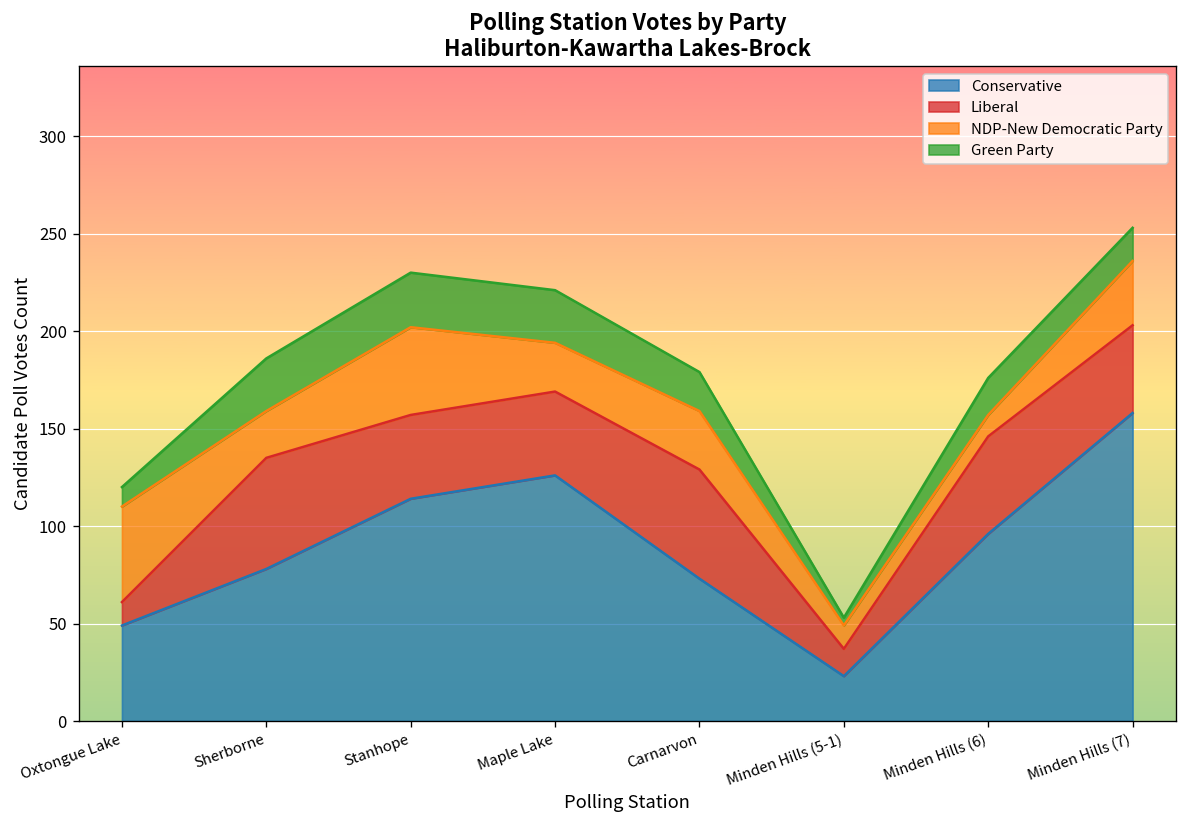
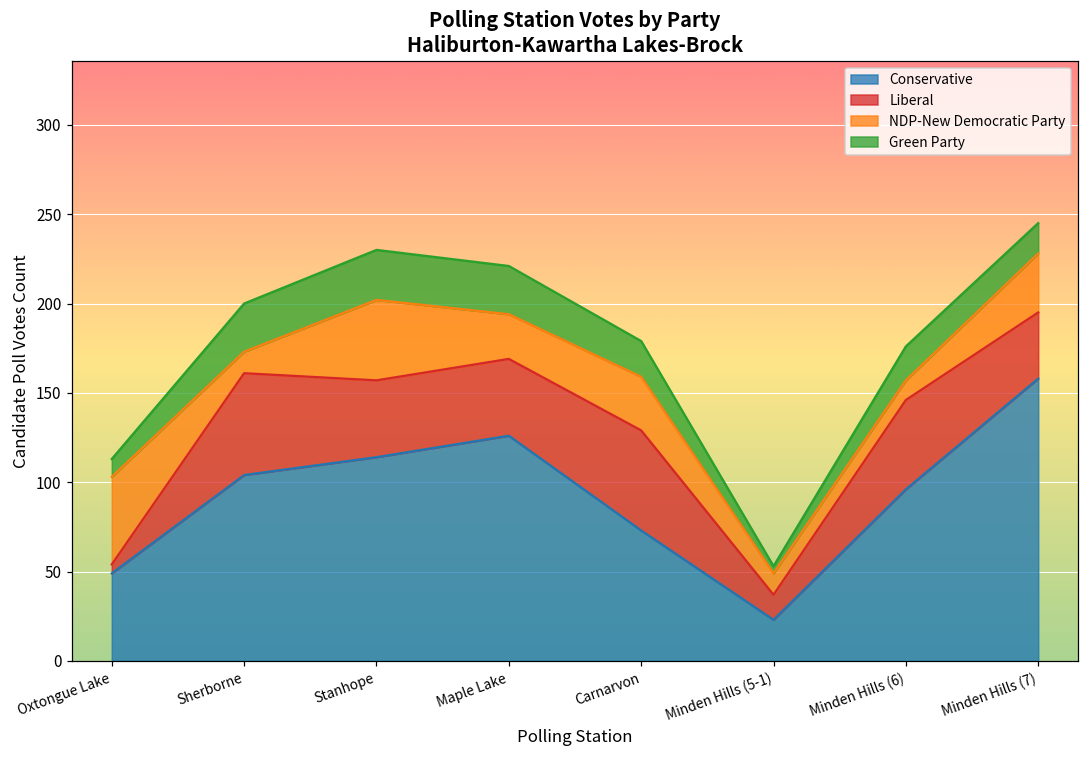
  {
    "Conservative": {
      "Oxtongue Lake": 49,
-     "Sherborne": 78,
+     "Sherborne": 104,
      "Stanhope": 114,
      "Maple Lake": 126,
      "Carnarvon": 73,
      "Minden Hills (5-1)": 23,
      "Minden Hills (6)": 96,
      "Minden Hills (7)": 158
    },
    "Liberal": {
-     "Oxtongue Lake": 12,
+     "Oxtongue Lake": 5,
      "Sherborne": 57,
      "Stanhope": 43,
      "Maple Lake": 43,
      "Carnarvon": 56,
      "Minden Hills (5-1)": 14,
      "Minden Hills (6)": 50,
-     "Minden Hills (7)": 45
+     "Minden Hills (7)": 37
    },
    "NDP-New Democratic Party": {
      "Oxtongue Lake": 49,
-     "Sherborne": 24,
+     "Sherborne": 12,
      "Stanhope": 45,
      "Maple Lake": 25,
      "Carnarvon": 30,
      "Minden Hills (5-1)": 12,
      "Minden Hills (6)": 11,
      "Minden Hills (7)": 33
    },
    "Green Party": {
      "Oxtongue Lake": 10,
      "Sherborne": 27,
      "Stanhope": 28,
      "Maple Lake": 27,
      "Carnarvon": 20,
      "Minden Hills (5-1)": 4,
      "Minden Hills (6)": 19,
      "Minden Hills (7)": 17
    }
  }
